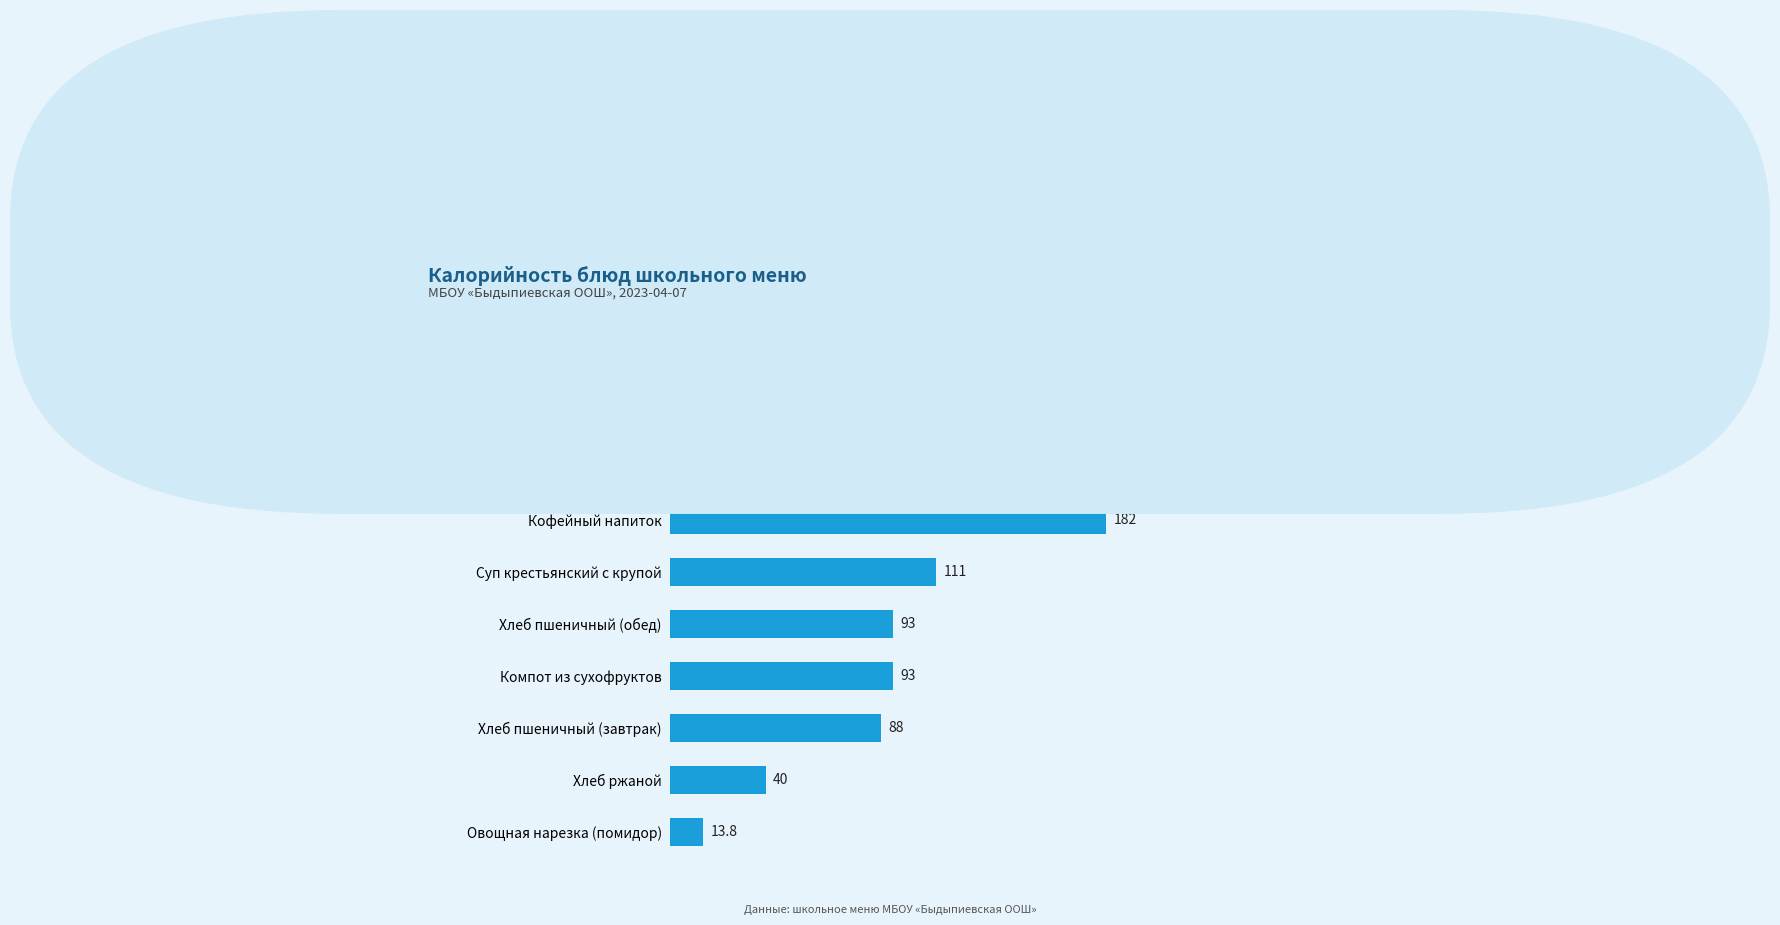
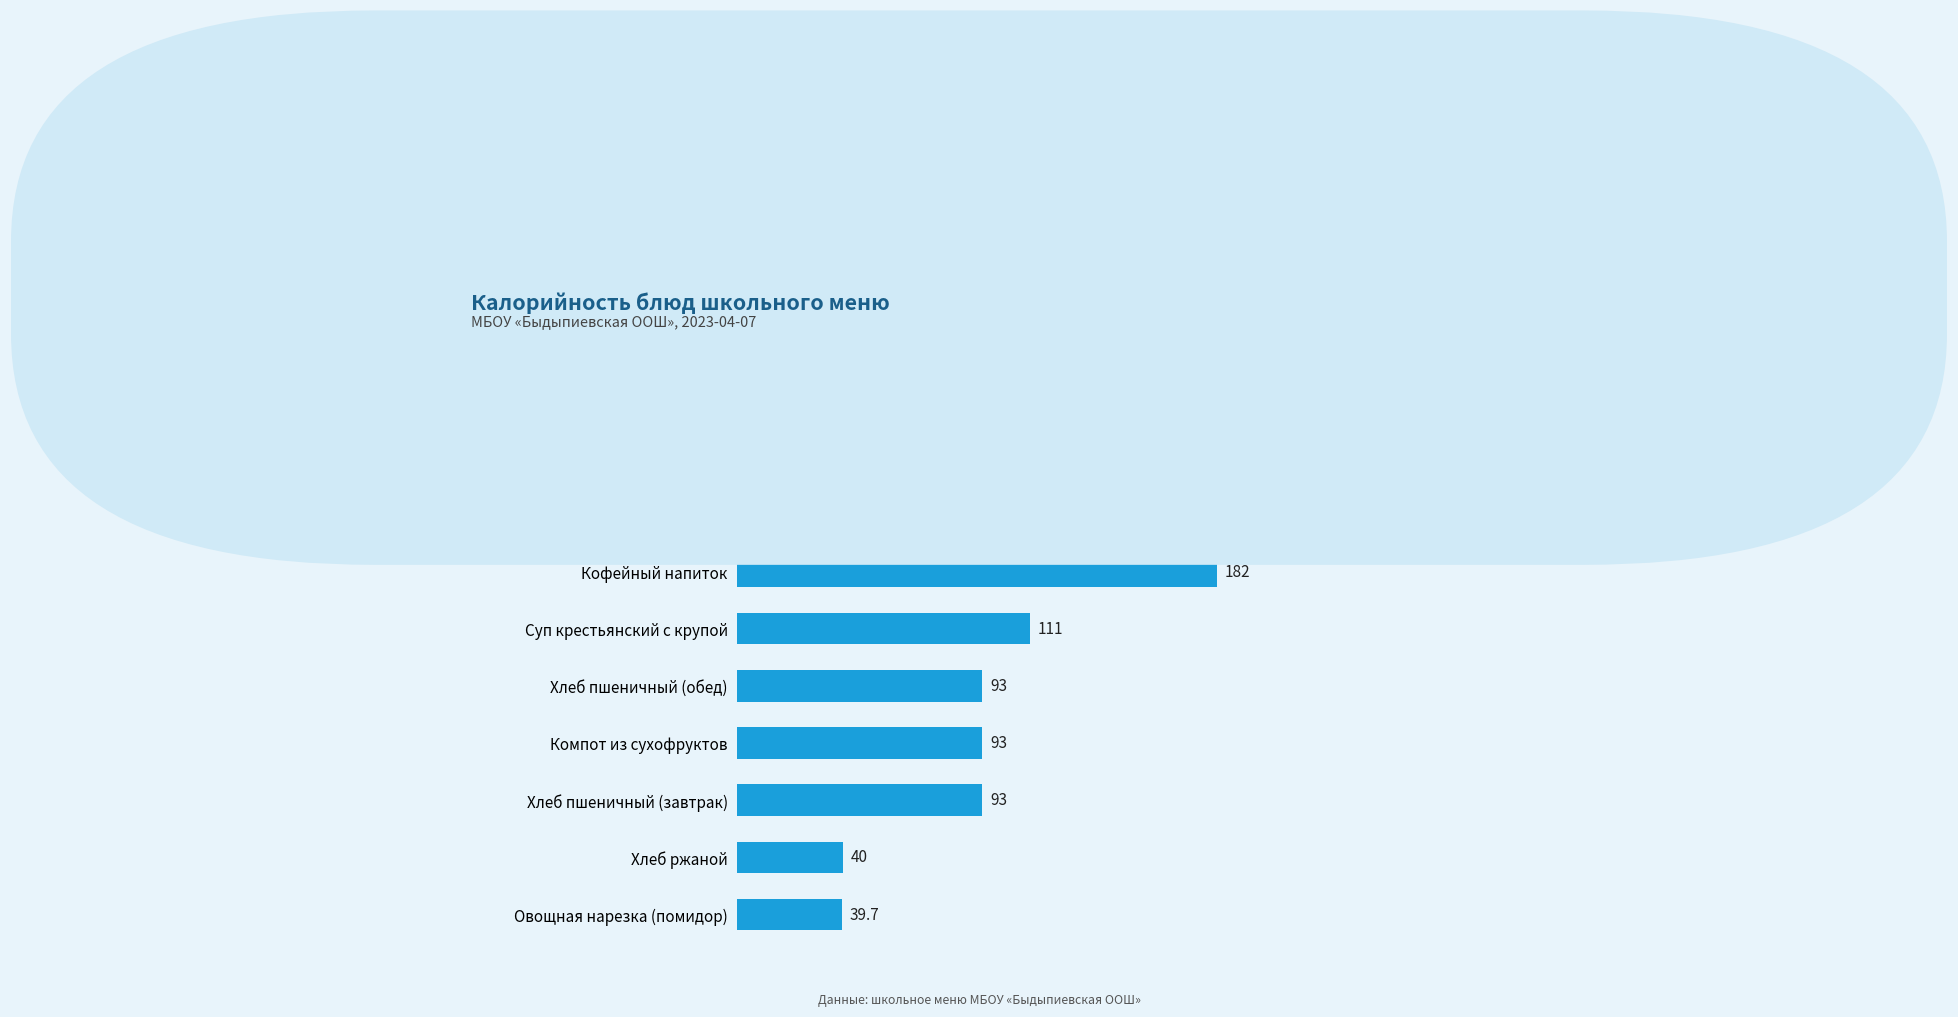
  {
    "Кофейный напиток": 182,
    "Суп крестьянский с крупой": 111,
-   "Хлеб пшеничный (завтрак)": 88,
-   "Овощная нарезка (помидор)": 13.8
+   "Хлеб пшеничный (завтрак)": 93,
+   "Овощная нарезка (помидор)": 39.7
  }
